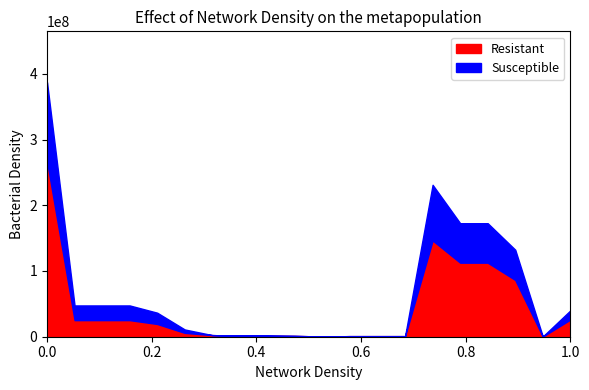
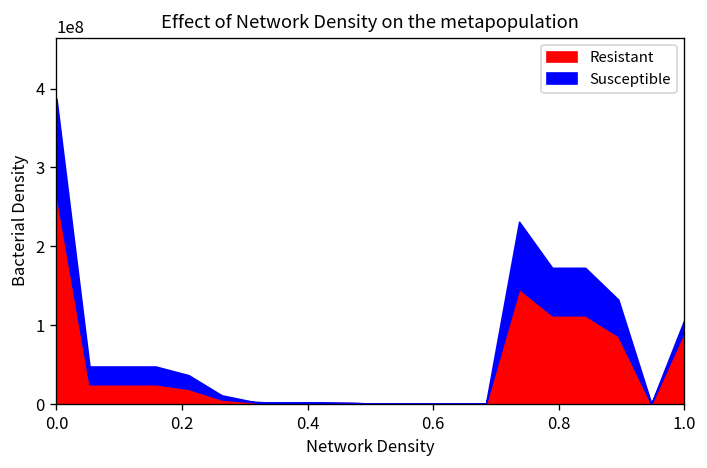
  {
    "Resistant": {
-     "1.0": 30000000
+     "1.0": 90000000
    },
    "Susceptible": {
      "0.0": 120000000,
      "1.0": 10000000
    }
  }
